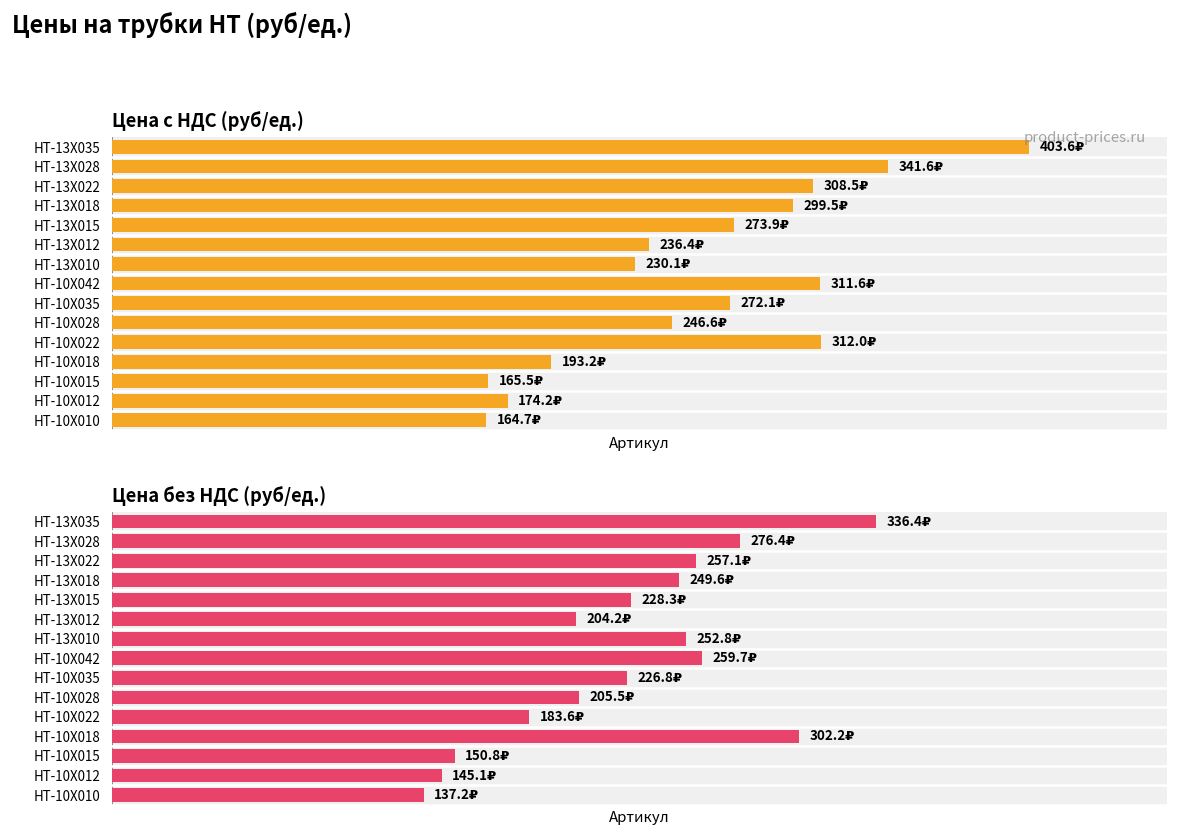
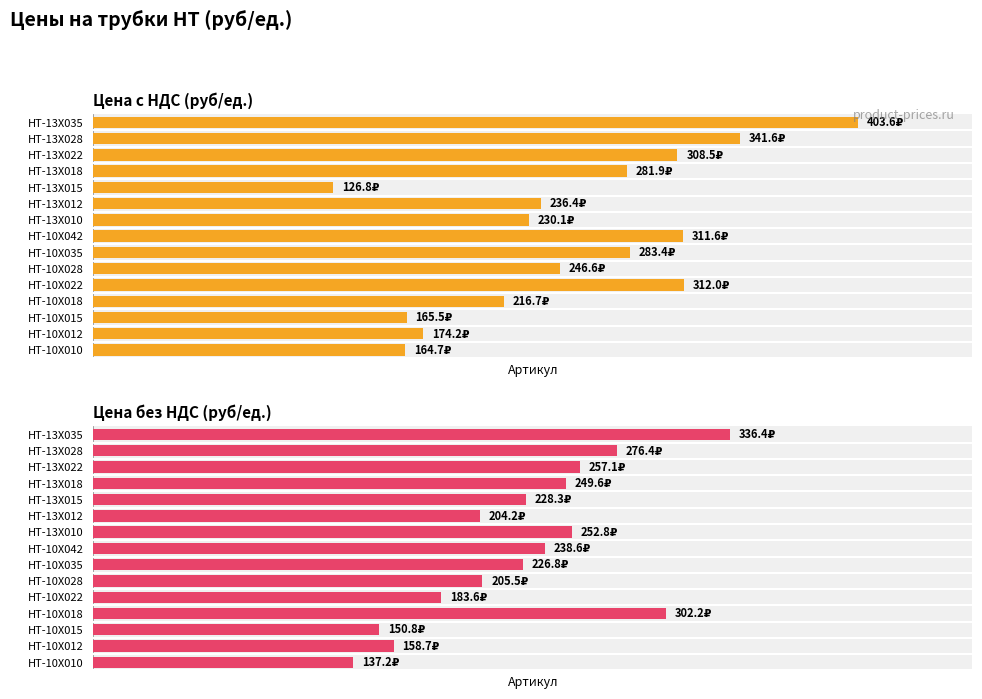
  {
    "Цена с НДС (руб/ед.)": {
      "HT-13X035": "403.6₽",
      "HT-13X028": "341.6₽",
      "HT-13X022": "308.5₽",
-     "HT-13X018": "299.5₽",
-     "HT-13X015": "273.9₽",
+     "HT-13X018": "281.9₽",
+     "HT-13X015": "126.8₽",
      "HT-13X012": "236.4₽",
      "HT-13X010": "230.1₽",
      "HT-10X042": "311.6₽",
-     "HT-10X035": "272.1₽",
+     "HT-10X035": "283.4₽",
      "HT-10X028": "246.6₽",
      "HT-10X022": "312.0₽",
-     "HT-10X018": "193.2₽",
+     "HT-10X018": "216.7₽",
      "HT-10X015": "165.5₽",
      "HT-10X012": "174.2₽",
      "HT-10X010": "164.7₽"
    },
    "Цена без НДС (руб/ед.)": {
      "HT-13X035": "336.4₽",
      "HT-13X028": "276.4₽",
      "HT-13X022": "257.1₽",
      "HT-13X018": "249.6₽",
      "HT-13X015": "228.3₽",
      "HT-13X012": "204.2₽",
      "HT-13X010": "252.8₽",
-     "HT-10X042": "259.7₽",
+     "HT-10X042": "238.6₽",
      "HT-10X035": "226.8₽",
      "HT-10X028": "205.5₽",
      "HT-10X022": "183.6₽",
      "HT-10X018": "302.2₽",
      "HT-10X015": "150.8₽",
-     "HT-10X012": "145.1₽",
+     "HT-10X012": "158.7₽",
      "HT-10X010": "137.2₽"
    }
  }
